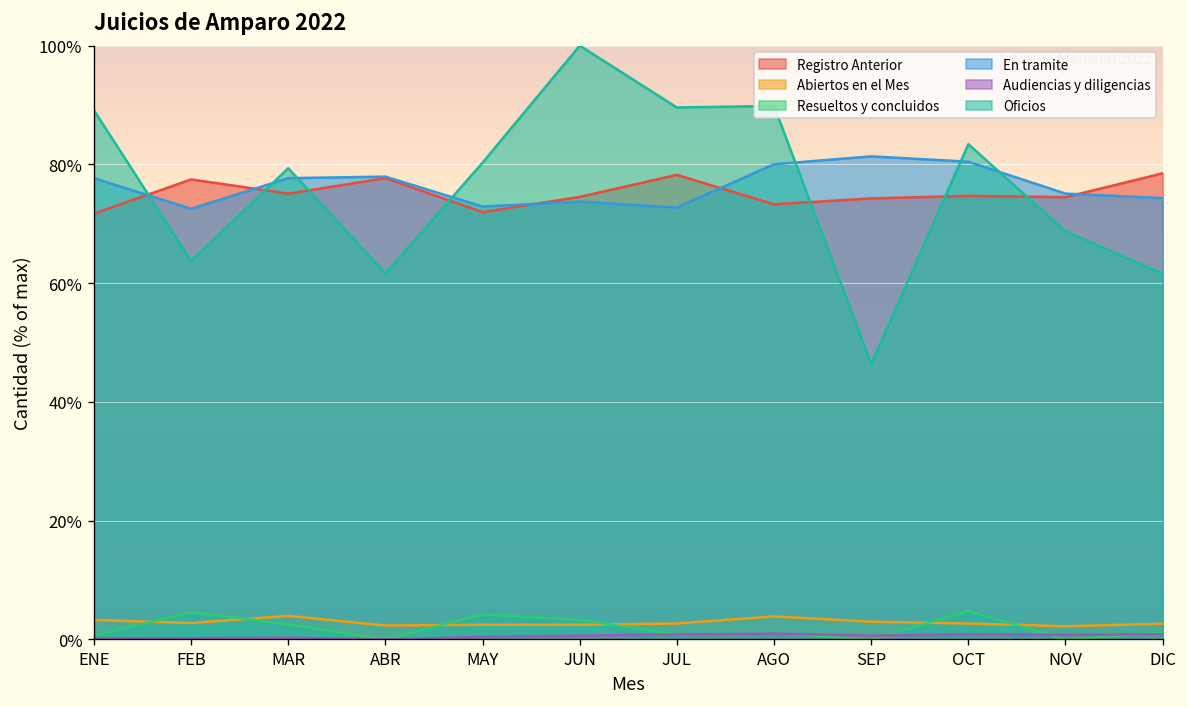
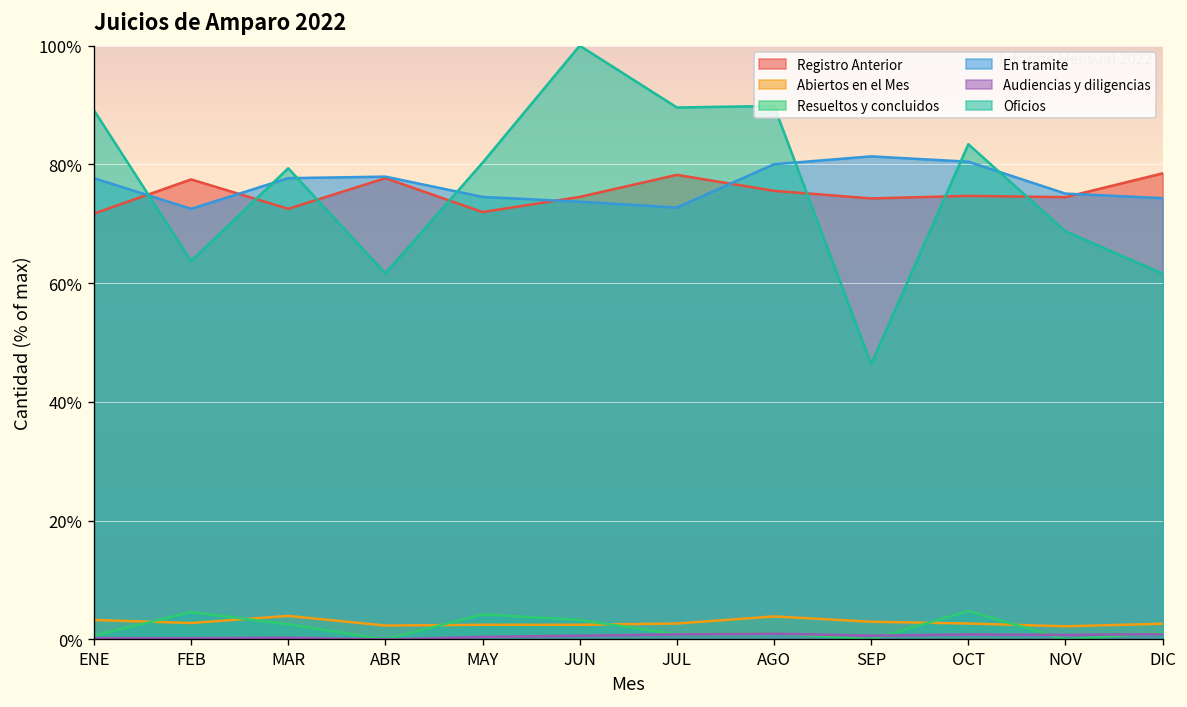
  {
    "Registro Anterior": {
      "ENE": "72%",
      "FEB": "77%",
-     "MAR": "75%",
+     "MAR": "73%",
      "MAY": "72%",
      "JUN": "75%",
      "JUL": "78%",
-     "AGO": "73%",
+     "AGO": "76%",
      "SEP": "74%",
      "OCT": "75%",
      "NOV": "74%",
      "DIC": "78%"
    },
    "Abiertos en el Mes": {
      "ENE": "3%",
      "FEB": "3%",
      "MAR": "4%",
      "ABR": "2%",
      "MAY": "2%",
      "JUN": "2%",
      "JUL": "3%",
      "AGO": "4%",
      "SEP": "3%",
      "OCT": "3%",
      "NOV": "2%",
      "DIC": "3%"
    },
    "En tramite": {
      "ENE": "78%",
      "FEB": "73%",
      "MAR": "78%",
-     "MAY": "73%",
+     "MAY": "75%",
      "JUN": "74%",
      "JUL": "73%",
      "AGO": "80%",
      "SEP": "81%",
      "OCT": "80%",
      "NOV": "75%",
      "DIC": "74%"
    },
    "Audiencias y diligencias": {
      "FEB": "0%",
      "MAR": "0%",
      "MAY": "0%",
      "JUN": "1%",
      "SEP": "1%",
      "OCT": "1%",
      "NOV": "1%"
    }
  }
